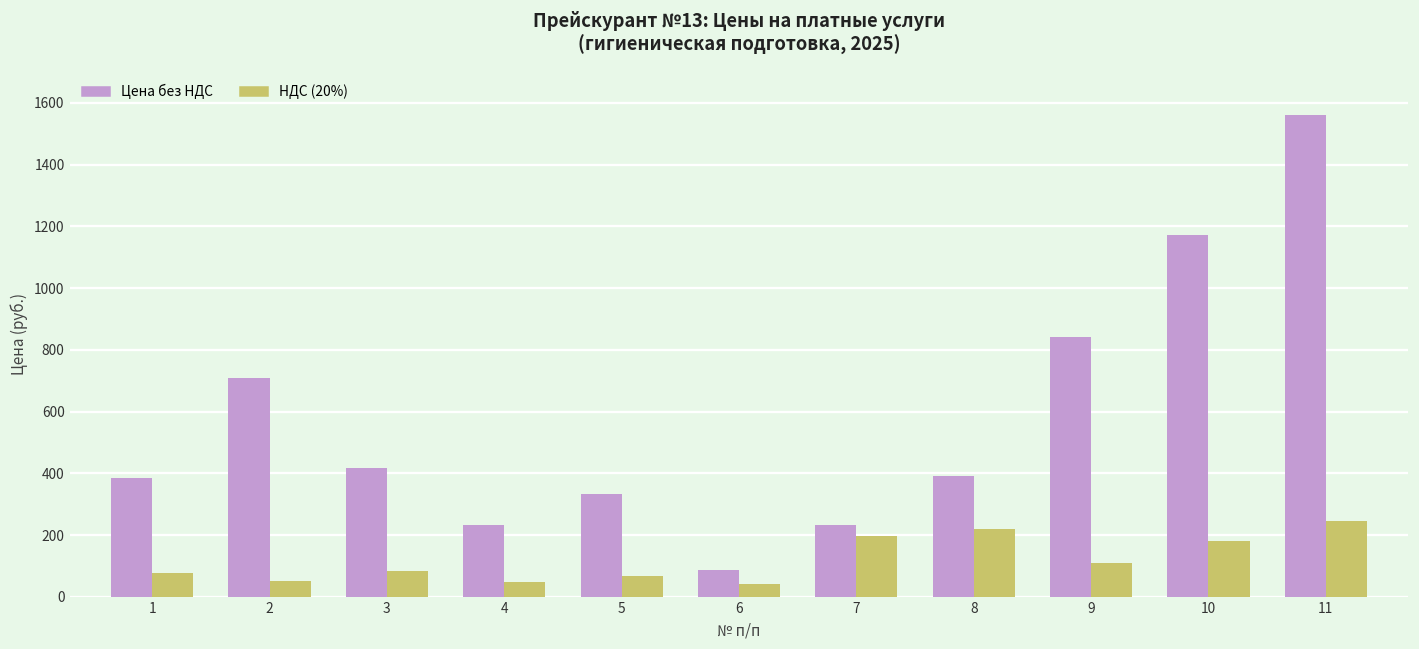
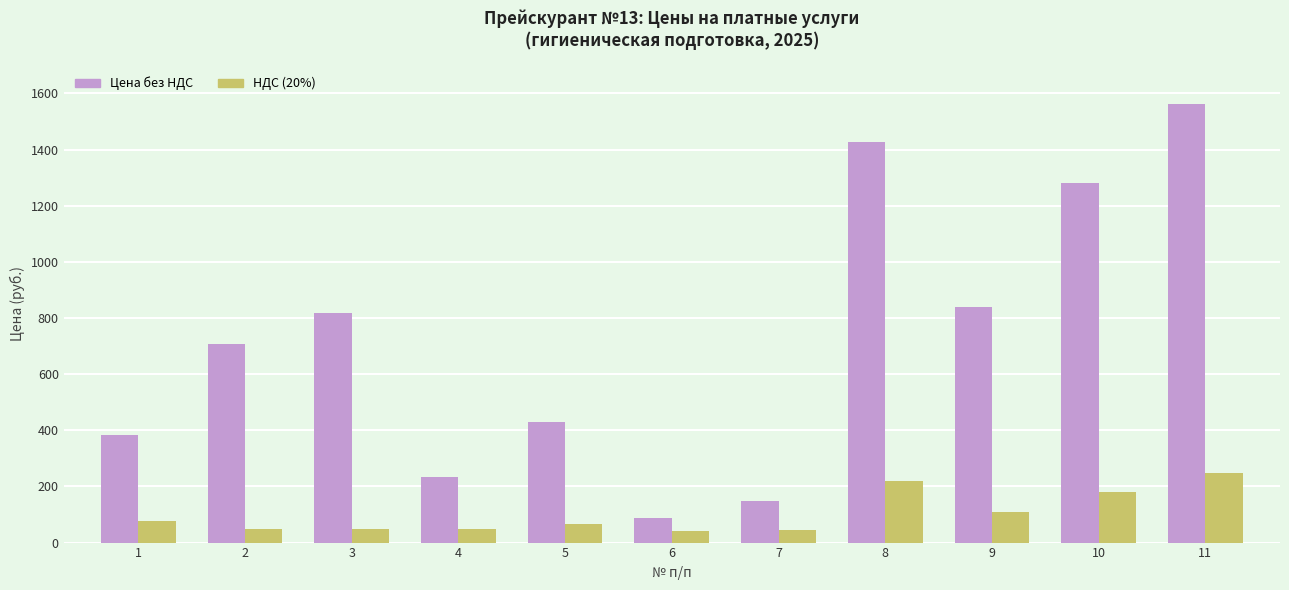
  {
    "Цена без НДС": {
      "1": 380,
      "2": 710,
-     "3": 420,
+     "3": 820,
      "4": 230,
-     "5": 330,
+     "5": 430,
      "6": 90,
-     "7": 230,
-     "8": 390,
+     "7": 150,
+     "8": 1430,
      "9": 840,
-     "10": 1170,
+     "10": 1280,
      "11": 1560
    },
    "НДС (20%)": {
      "1": 80,
      "2": 50,
-     "3": 80,
+     "3": 50,
      "4": 50,
      "5": 70,
      "6": 40,
-     "7": 200,
+     "7": 50,
      "8": 220,
      "9": 110,
      "10": 180,
      "11": 250
    }
  }
